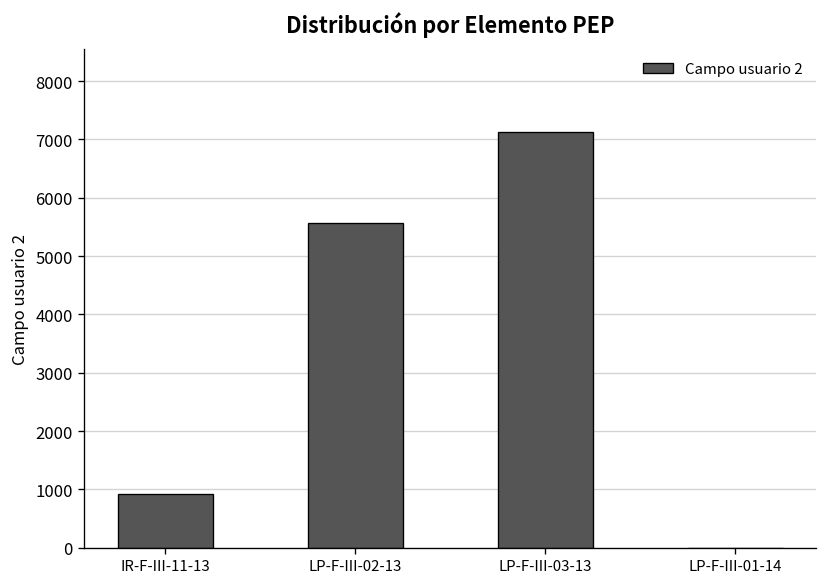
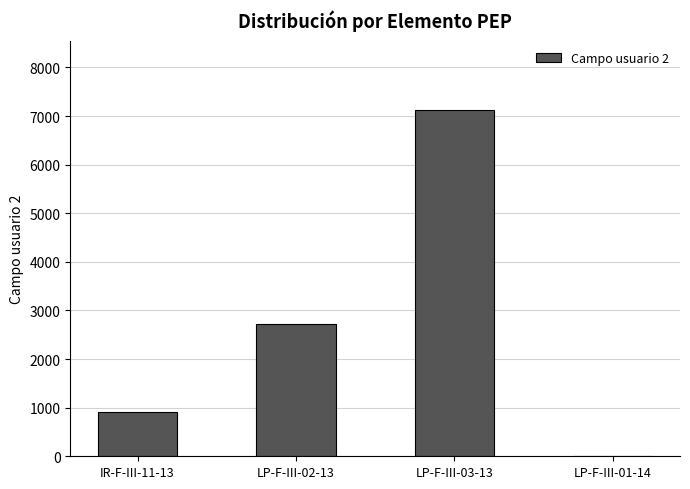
  {
    "IR-F-III-11-13": 900,
-   "LP-F-III-02-13": 5600,
+   "LP-F-III-02-13": 2700,
    "LP-F-III-03-13": 7100,
    "LP-F-III-01-14": 0
  }
